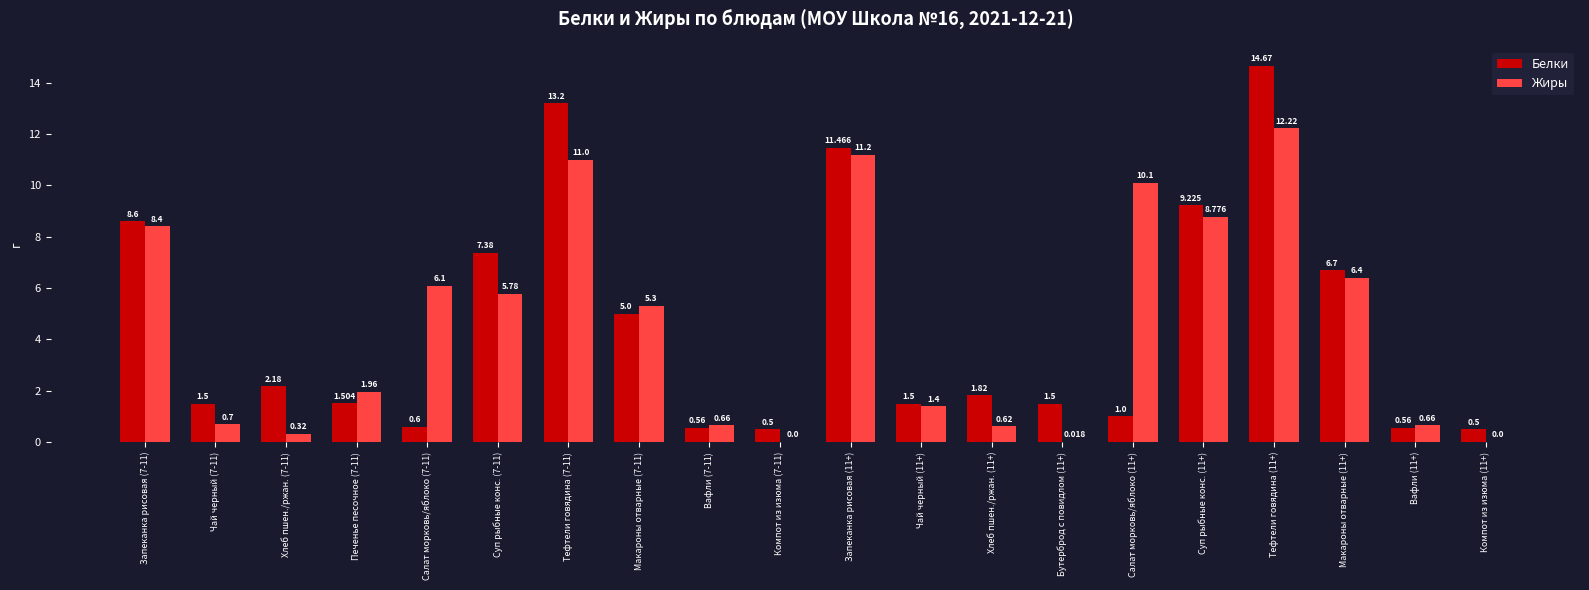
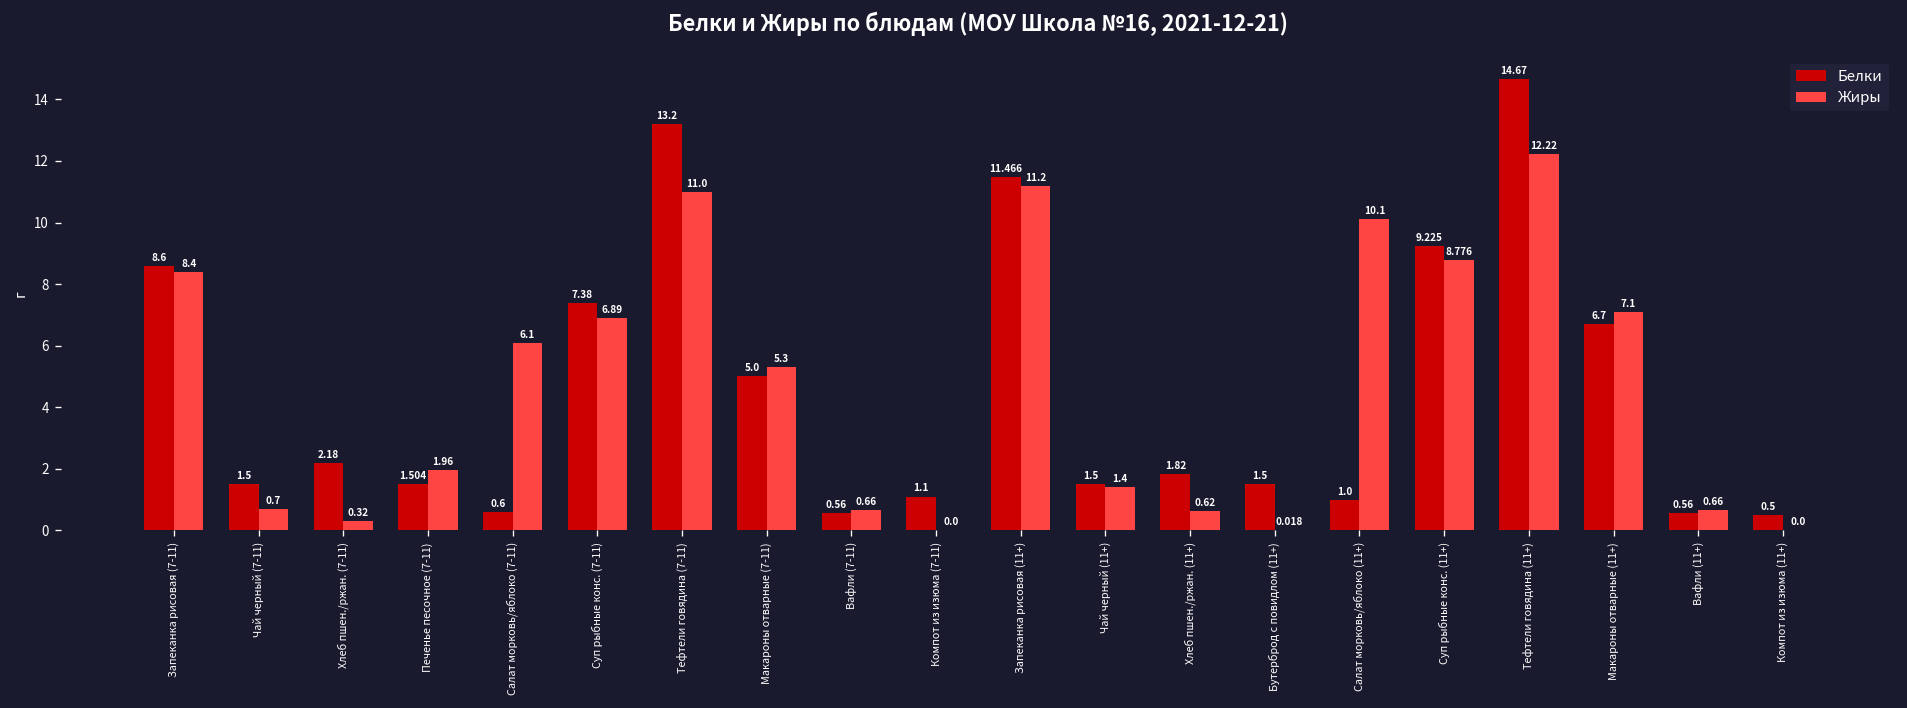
  {
    "Белки": {
      "Запеканка рисовая (7-11)": 8.6,
      "Чай черный (7-11)": 1.5,
      "Хлеб пшен./ржан. (7-11)": 2.18,
      "Печенье песочное (7-11)": 1.504,
      "Салат морковь/яблоко (7-11)": 0.6,
      "Суп рыбные конс. (7-11)": 7.38,
      "Тефтели говядина (7-11)": 13.2,
      "Макароны отварные (7-11)": 5.0,
      "Вафли (7-11)": 0.56,
-     "Компот из изюма (7-11)": 0.5,
+     "Компот из изюма (7-11)": 1.1,
      "Запеканка рисовая (11+)": 11.466,
      "Чай черный (11+)": 1.5,
      "Хлеб пшен./ржан. (11+)": 1.82,
      "Бутерброд с повидлом (11+)": 1.5,
      "Салат морковь/яблоко (11+)": 1.0,
      "Суп рыбные конс. (11+)": 9.225,
      "Тефтели говядина (11+)": 14.67,
      "Макароны отварные (11+)": 6.7,
      "Вафли (11+)": 0.56,
      "Компот из изюма (11+)": 0.5
    },
    "Жиры": {
      "Запеканка рисовая (7-11)": 8.4,
      "Чай черный (7-11)": 0.7,
      "Хлеб пшен./ржан. (7-11)": 0.32,
      "Печенье песочное (7-11)": 1.96,
      "Салат морковь/яблоко (7-11)": 6.1,
-     "Суп рыбные конс. (7-11)": 5.78,
+     "Суп рыбные конс. (7-11)": 6.89,
      "Тефтели говядина (7-11)": 11.0,
      "Макароны отварные (7-11)": 5.3,
      "Вафли (7-11)": 0.66,
      "Компот из изюма (7-11)": 0.0,
      "Запеканка рисовая (11+)": 11.2,
      "Чай черный (11+)": 1.4,
      "Хлеб пшен./ржан. (11+)": 0.62,
      "Бутерброд с повидлом (11+)": 0.018,
      "Салат морковь/яблоко (11+)": 10.1,
      "Суп рыбные конс. (11+)": 8.776,
      "Тефтели говядина (11+)": 12.22,
-     "Макароны отварные (11+)": 6.4,
+     "Макароны отварные (11+)": 7.1,
      "Вафли (11+)": 0.66,
      "Компот из изюма (11+)": 0.0
    }
  }
